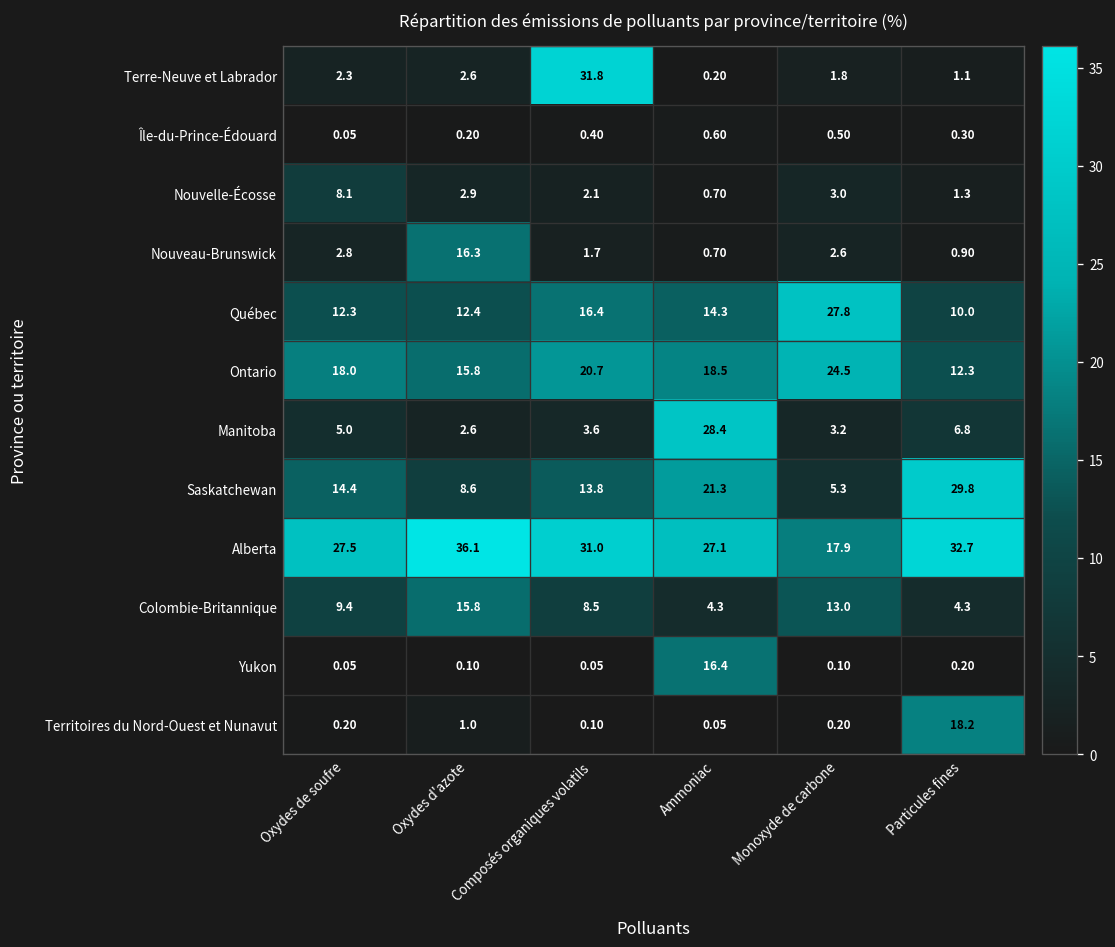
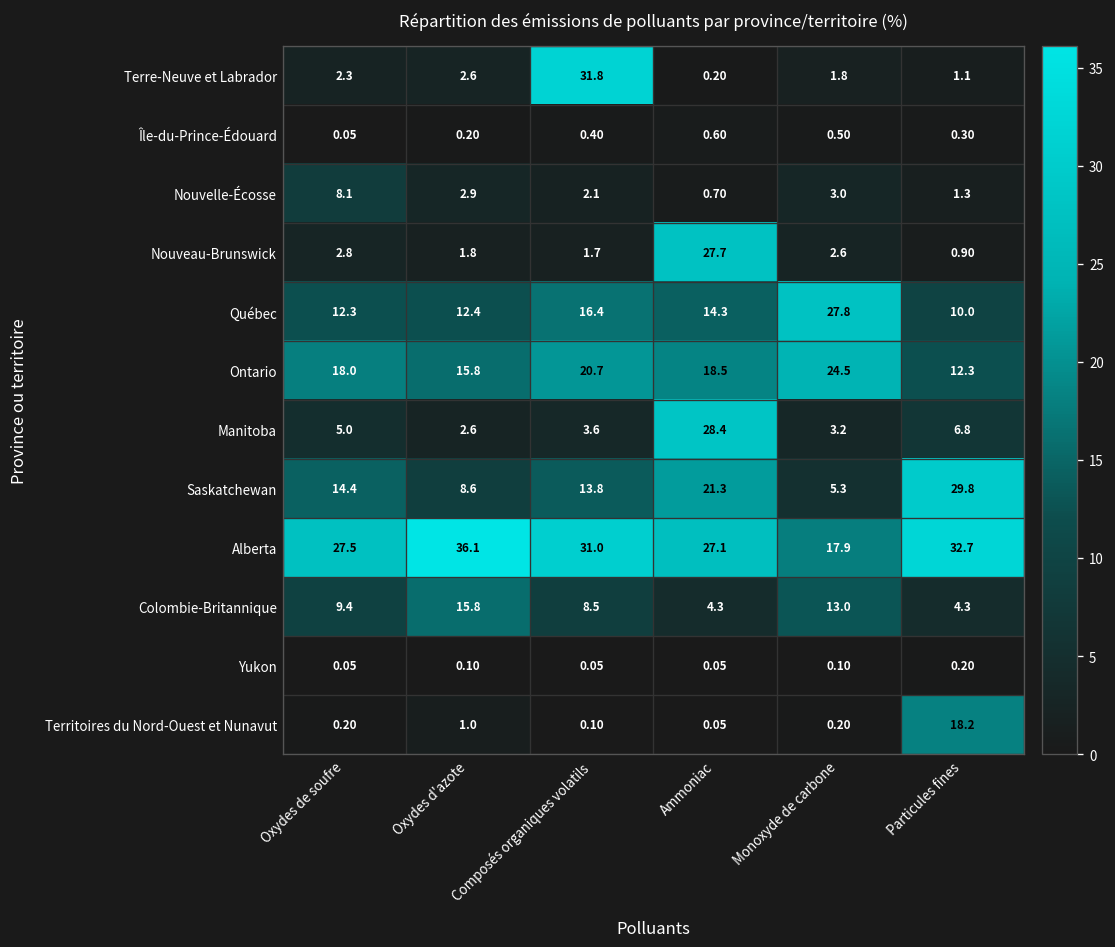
  {
    "Terre-Neuve et Labrador": {
      "Oxydes de soufre": 2.3,
      "Oxydes d'azote": 2.6,
      "Composés organiques volatils": 31.8,
      "Ammoniac": 0.20,
      "Monoxyde de carbone": 1.8,
      "Particules fines": 1.1
    },
    "Île-du-Prince-Édouard": {
      "Oxydes de soufre": 0.05,
      "Oxydes d'azote": 0.20,
      "Composés organiques volatils": 0.40,
      "Ammoniac": 0.60,
      "Monoxyde de carbone": 0.50,
      "Particules fines": 0.30
    },
    "Nouvelle-Écosse": {
      "Oxydes de soufre": 8.1,
      "Oxydes d'azote": 2.9,
      "Composés organiques volatils": 2.1,
      "Ammoniac": 0.70,
      "Monoxyde de carbone": 3.0,
      "Particules fines": 1.3
    },
    "Nouveau-Brunswick": {
      "Oxydes de soufre": 2.8,
-     "Oxydes d'azote": 16.3,
+     "Oxydes d'azote": 1.8,
      "Composés organiques volatils": 1.7,
-     "Ammoniac": 0.70,
+     "Ammoniac": 27.7,
      "Monoxyde de carbone": 2.6,
      "Particules fines": 0.90
    },
    "Québec": {
      "Oxydes de soufre": 12.3,
      "Oxydes d'azote": 12.4,
      "Composés organiques volatils": 16.4,
      "Ammoniac": 14.3,
      "Monoxyde de carbone": 27.8,
      "Particules fines": 10.0
    },
    "Ontario": {
      "Oxydes de soufre": 18.0,
      "Oxydes d'azote": 15.8,
      "Composés organiques volatils": 20.7,
      "Ammoniac": 18.5,
      "Monoxyde de carbone": 24.5,
      "Particules fines": 12.3
    },
    "Manitoba": {
      "Oxydes de soufre": 5.0,
      "Oxydes d'azote": 2.6,
      "Composés organiques volatils": 3.6,
      "Ammoniac": 28.4,
      "Monoxyde de carbone": 3.2,
      "Particules fines": 6.8
    },
    "Saskatchewan": {
      "Oxydes de soufre": 14.4,
      "Oxydes d'azote": 8.6,
      "Composés organiques volatils": 13.8,
      "Ammoniac": 21.3,
      "Monoxyde de carbone": 5.3,
      "Particules fines": 29.8
    },
    "Alberta": {
      "Oxydes de soufre": 27.5,
      "Oxydes d'azote": 36.1,
      "Composés organiques volatils": 31.0,
      "Ammoniac": 27.1,
      "Monoxyde de carbone": 17.9,
      "Particules fines": 32.7
    },
    "Colombie-Britannique": {
      "Oxydes de soufre": 9.4,
      "Oxydes d'azote": 15.8,
      "Composés organiques volatils": 8.5,
      "Ammoniac": 4.3,
      "Monoxyde de carbone": 13.0,
      "Particules fines": 4.3
    },
    "Yukon": {
      "Oxydes de soufre": 0.05,
      "Oxydes d'azote": 0.10,
      "Composés organiques volatils": 0.05,
-     "Ammoniac": 16.4,
+     "Ammoniac": 0.05,
      "Monoxyde de carbone": 0.10,
      "Particules fines": 0.20
    },
    "Territoires du Nord-Ouest et Nunavut": {
      "Oxydes de soufre": 0.20,
      "Oxydes d'azote": 1.0,
      "Composés organiques volatils": 0.10,
      "Ammoniac": 0.05,
      "Monoxyde de carbone": 0.20,
      "Particules fines": 18.2
    }
  }
